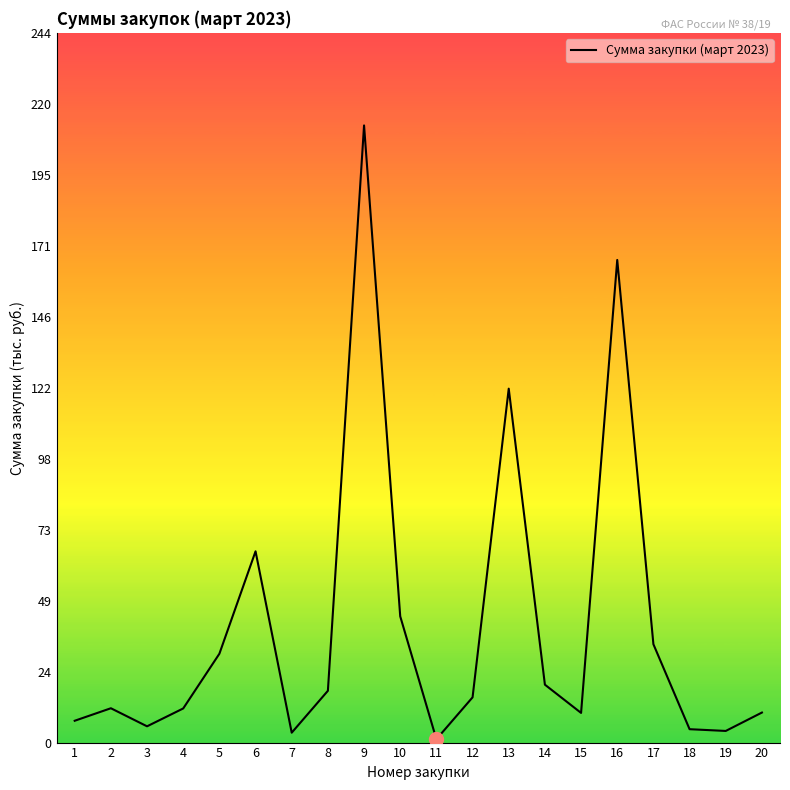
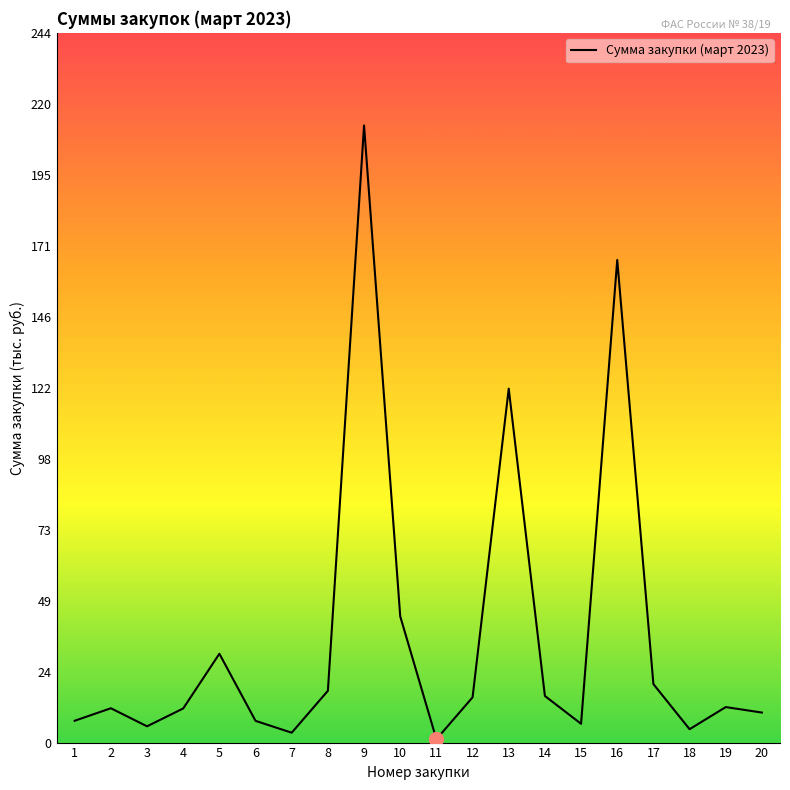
  {
    "Сумма закупки (март 2023)": {
      "1": 8,
      "2": 12,
      "3": 6,
      "4": 12,
      "5": 31,
-     "6": 66,
+     "6": 7,
      "7": 3,
      "8": 18,
      "9": 212,
      "10": 43,
      "12": 16,
      "13": 122,
-     "14": 20,
-     "15": 10,
+     "14": 16,
+     "15": 6,
      "16": 166,
-     "17": 34,
+     "17": 20,
      "18": 5,
-     "19": 4,
+     "19": 12,
      "20": 10
    }
  }
